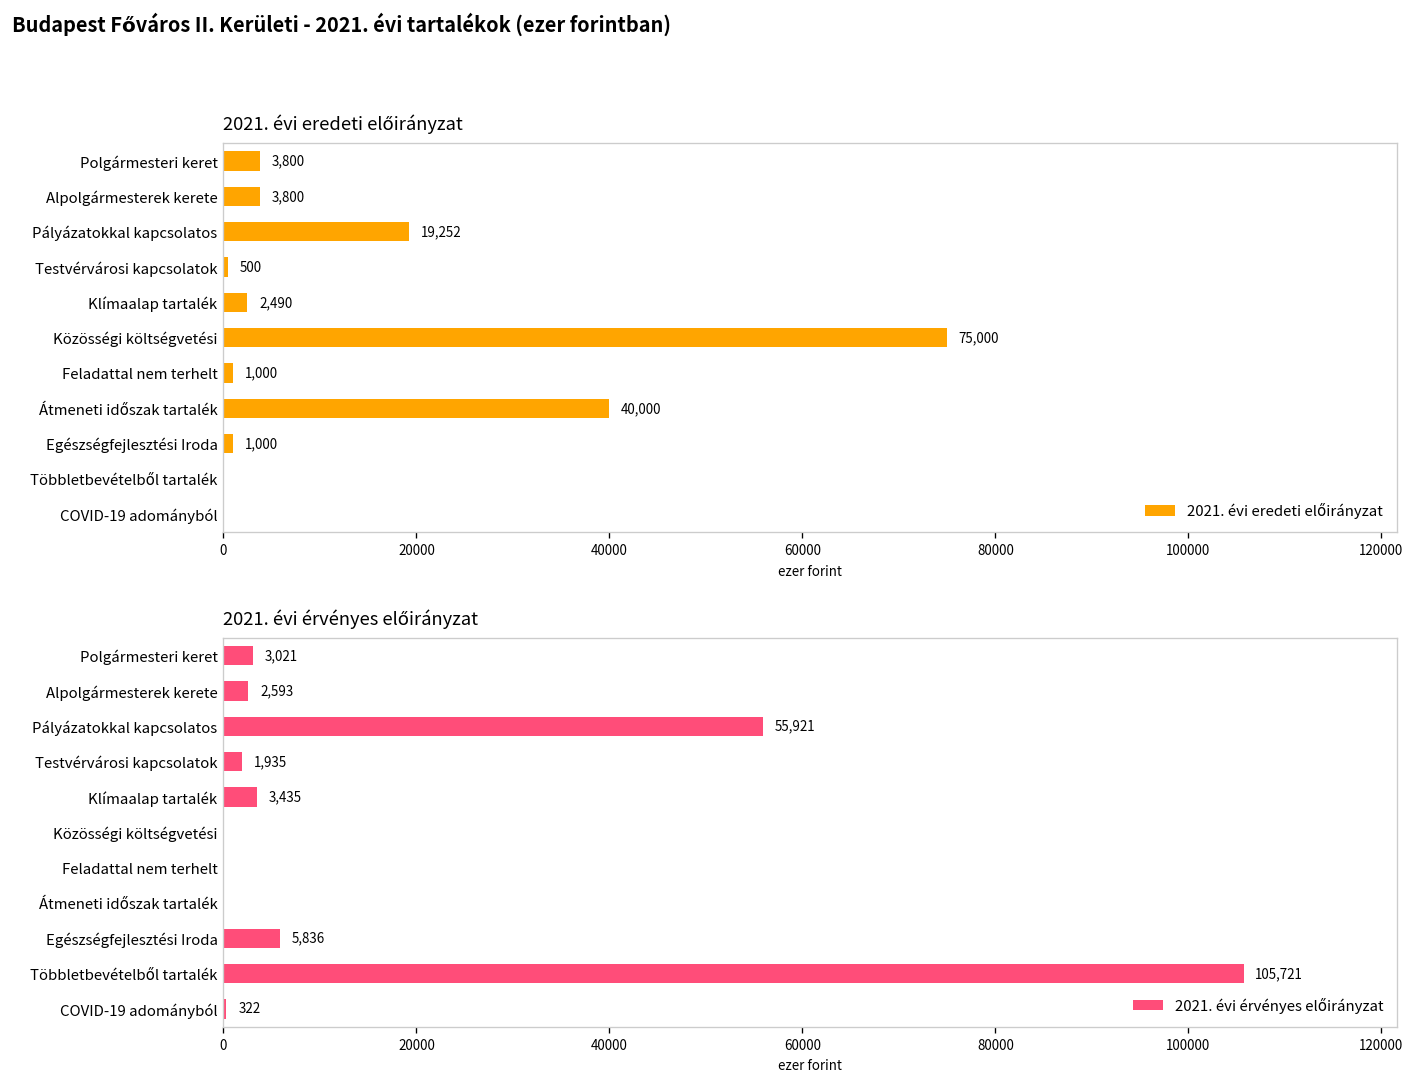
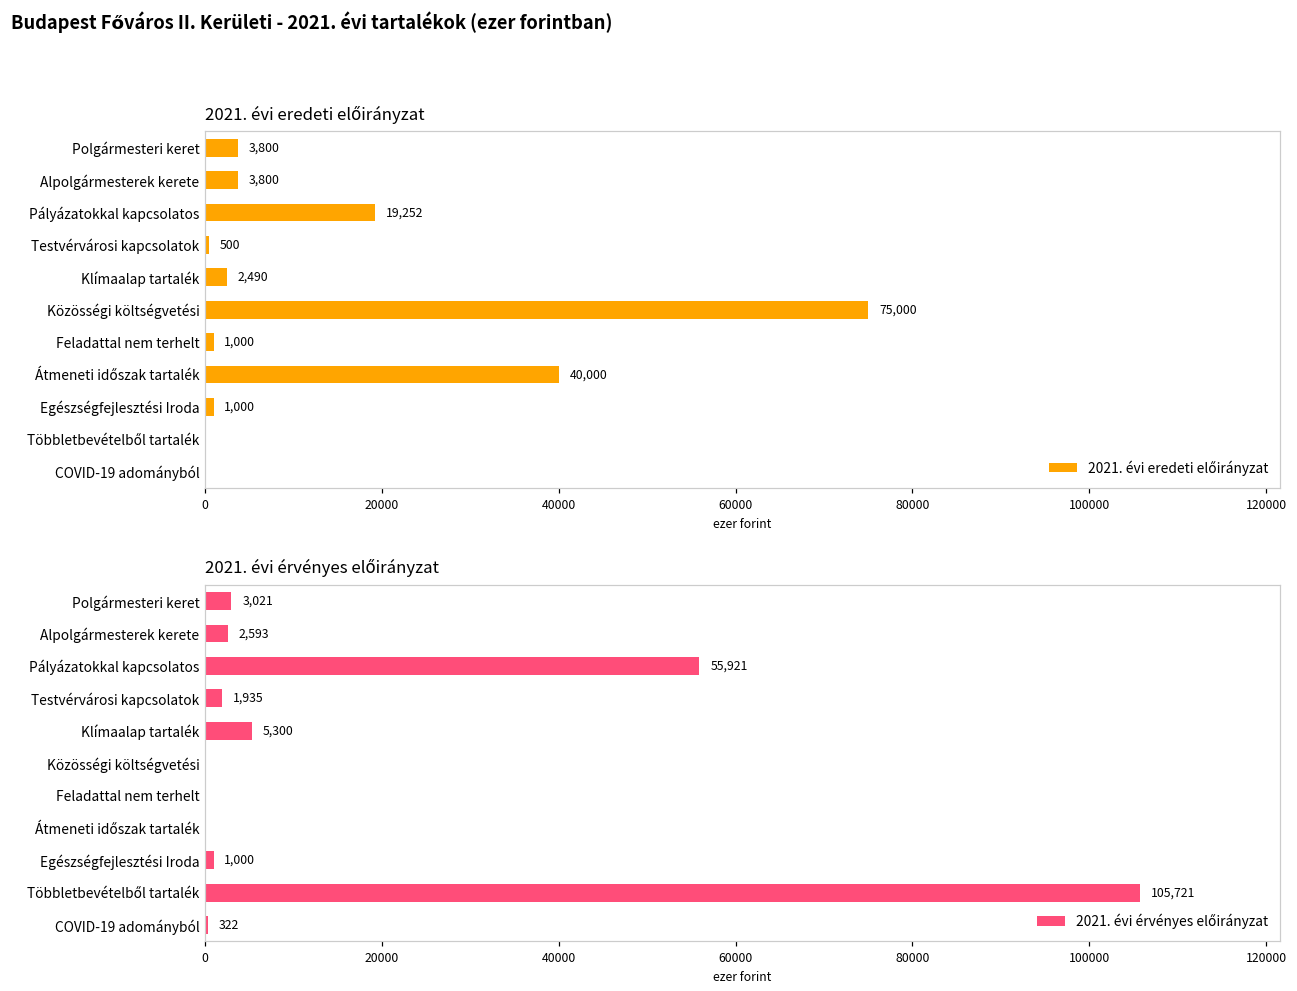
  {
    "2021. évi eredeti előirányzat": {
      "Polgármesteri keret": "3,800",
      "Alpolgármesterek kerete": "3,800",
      "Pályázatokkal kapcsolatos": "19,252",
      "Testvérvárosi kapcsolatok": "500",
      "Klímaalap tartalék": "2,490",
      "Közösségi költségvetési": "75,000",
      "Feladattal nem terhelt": "1,000",
      "Átmeneti időszak tartalék": "40,000",
      "Egészségfejlesztési Iroda": "1,000"
    },
    "2021. évi érvényes előirányzat": {
      "Polgármesteri keret": "3,021",
      "Alpolgármesterek kerete": "2,593",
      "Pályázatokkal kapcsolatos": "55,921",
      "Testvérvárosi kapcsolatok": "1,935",
-     "Klímaalap tartalék": "3,435",
-     "Egészségfejlesztési Iroda": "5,836",
+     "Klímaalap tartalék": "5,300",
+     "Egészségfejlesztési Iroda": "1,000",
      "Többletbevételből tartalék": "105,721",
      "COVID-19 adományból": "322"
    }
  }
